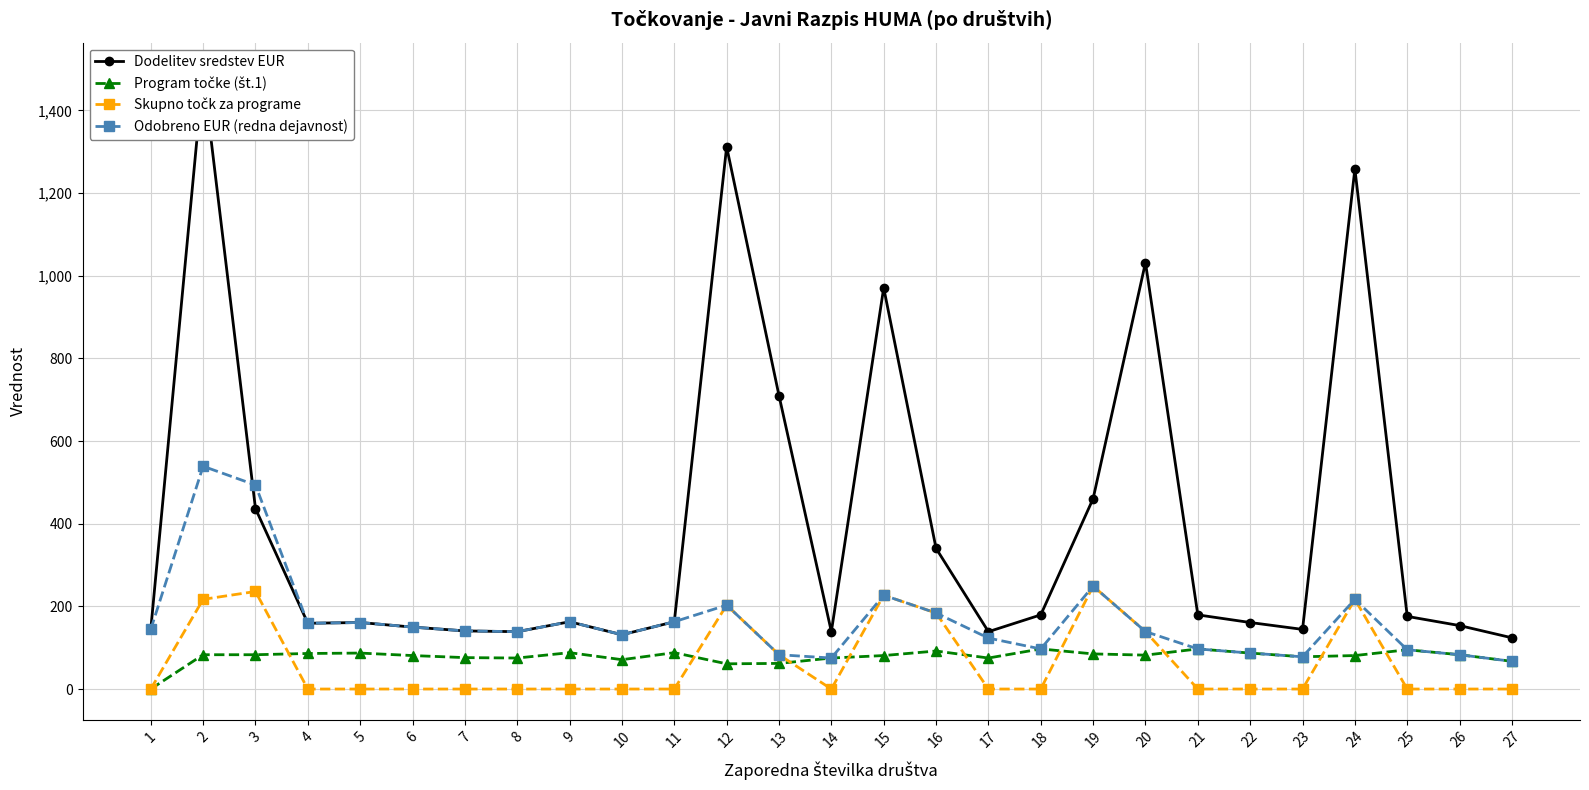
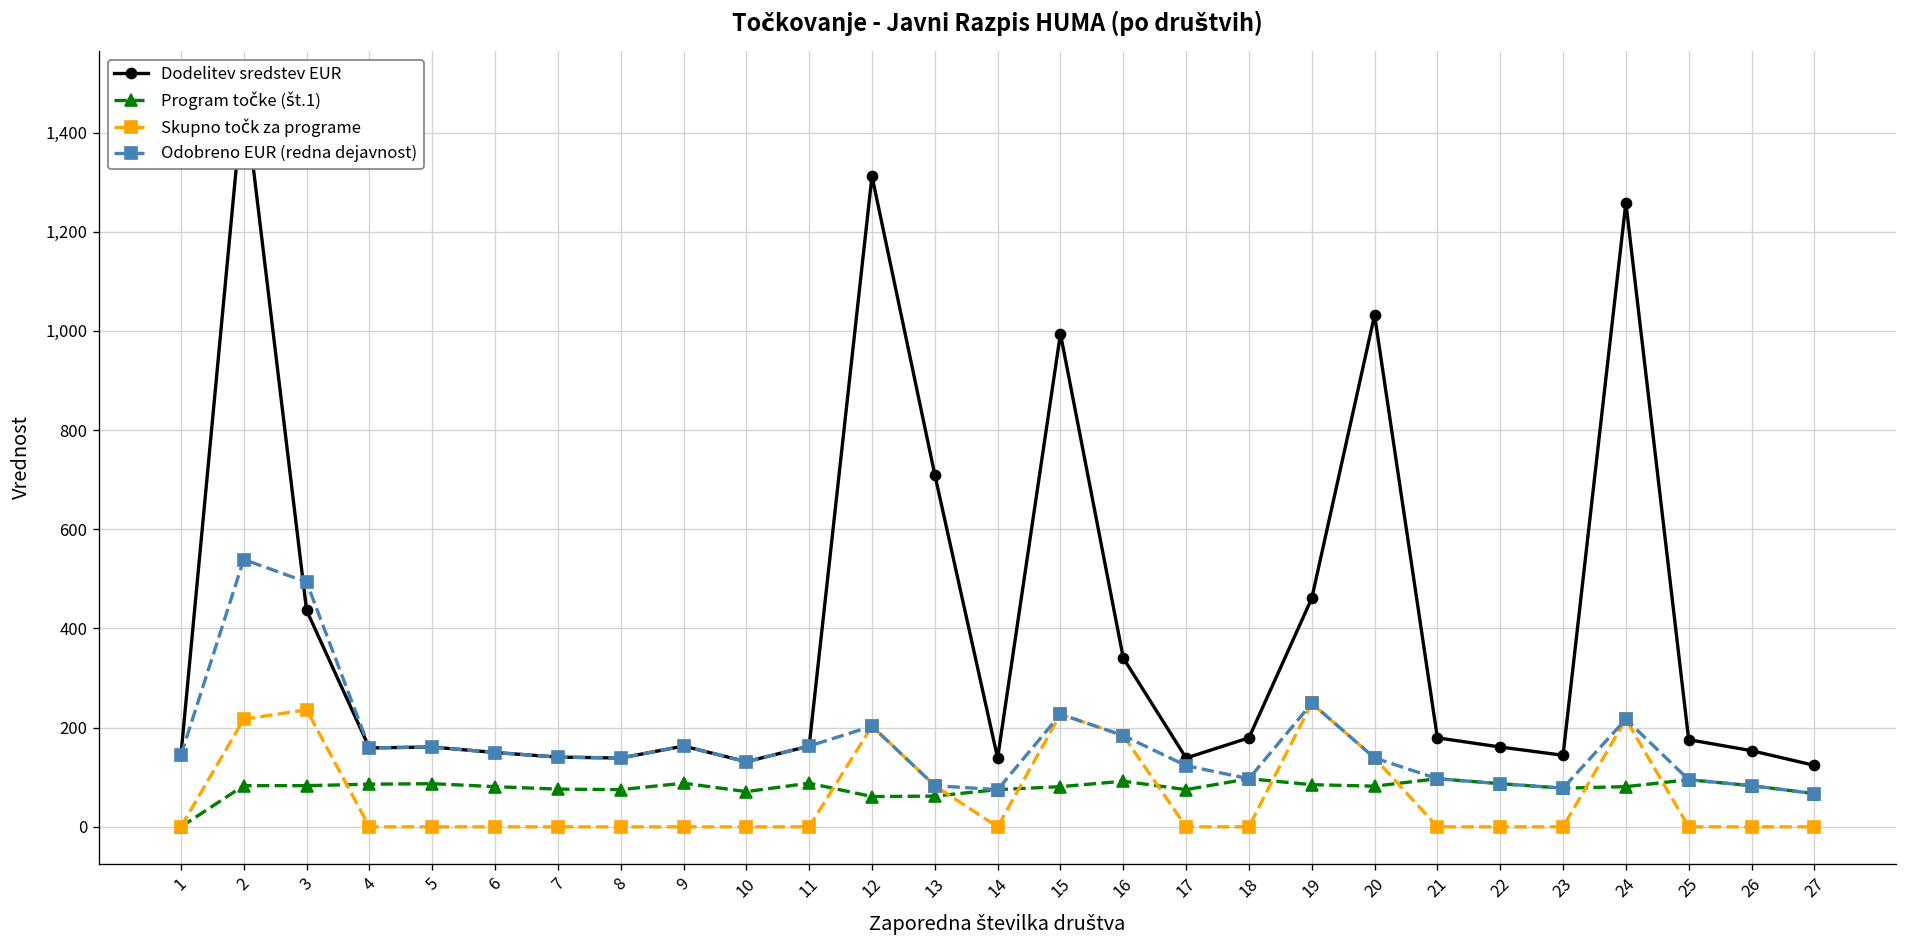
  {
    "Dodelitev sredstev EUR": {
      "3": "440",
      "12": "1,310",
      "13": "710",
      "14": "140",
-     "15": "970",
+     "15": "990",
      "16": "340",
      "17": "140",
      "18": "180",
      "19": "460",
      "20": "1,030",
      "21": "180",
      "22": "160",
      "23": "140",
      "24": "1,260",
      "25": "180",
      "26": "150",
      "27": "120"
    },
    "Program točke (št.1)": {
      "2": "80",
      "3": "80",
      "4": "90",
      "5": "90",
      "6": "80",
      "7": "80",
      "8": "80",
      "9": "90",
      "10": "70",
      "11": "90",
      "12": "60",
      "13": "60",
      "15": "80",
      "16": "90",
      "17": "80",
      "19": "90",
      "20": "80",
      "24": "80"
    },
    "Skupno točk za programe": {
      "2": "220",
      "3": "240",
      "4": "0",
      "5": "0",
      "6": "0",
      "7": "0",
      "8": "0",
      "9": "0",
      "10": "0",
      "11": "0",
      "14": "0",
      "17": "0",
      "18": "0",
      "21": "0",
      "22": "0",
      "23": "0",
      "25": "0",
      "26": "0",
      "27": "0"
    },
    "Odobreno EUR (redna dejavnost)": {
      "2": "540",
      "3": "490",
      "17": "120"
    }
  }
